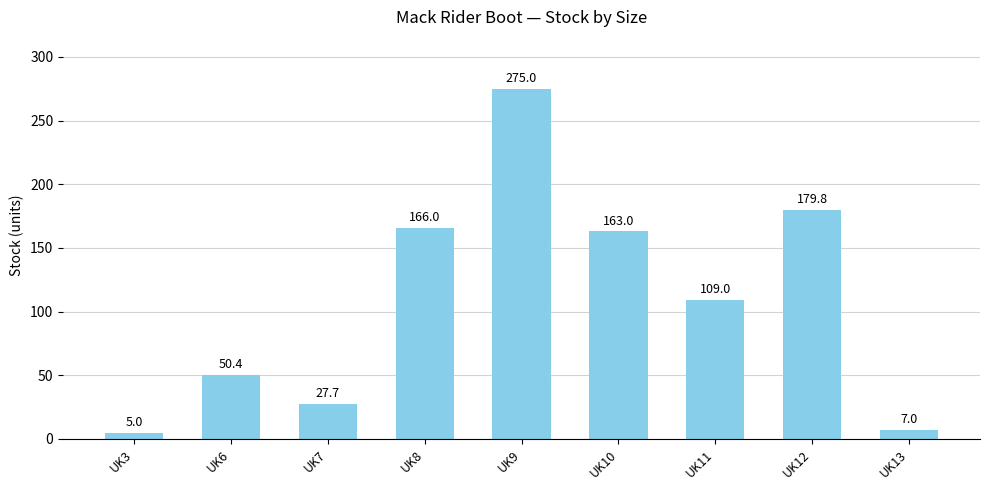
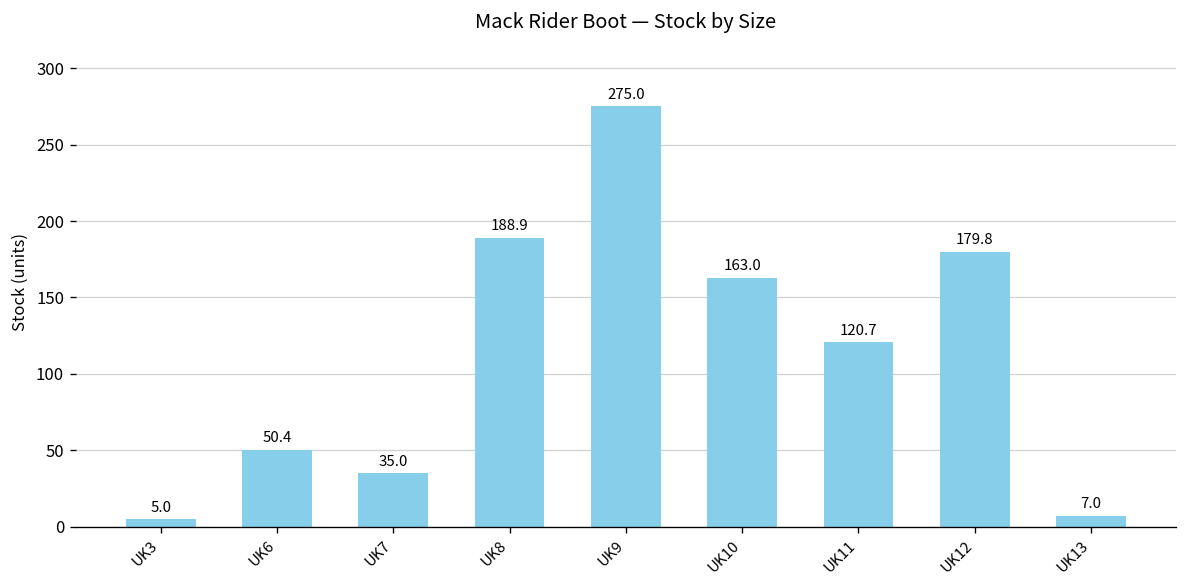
  {
    "UK3": 5.0,
    "UK6": 50.4,
-   "UK7": 27.7,
-   "UK8": 166.0,
+   "UK7": 35.0,
+   "UK8": 188.9,
    "UK9": 275.0,
    "UK10": 163.0,
-   "UK11": 109.0,
+   "UK11": 120.7,
    "UK12": 179.8,
    "UK13": 7.0
  }
